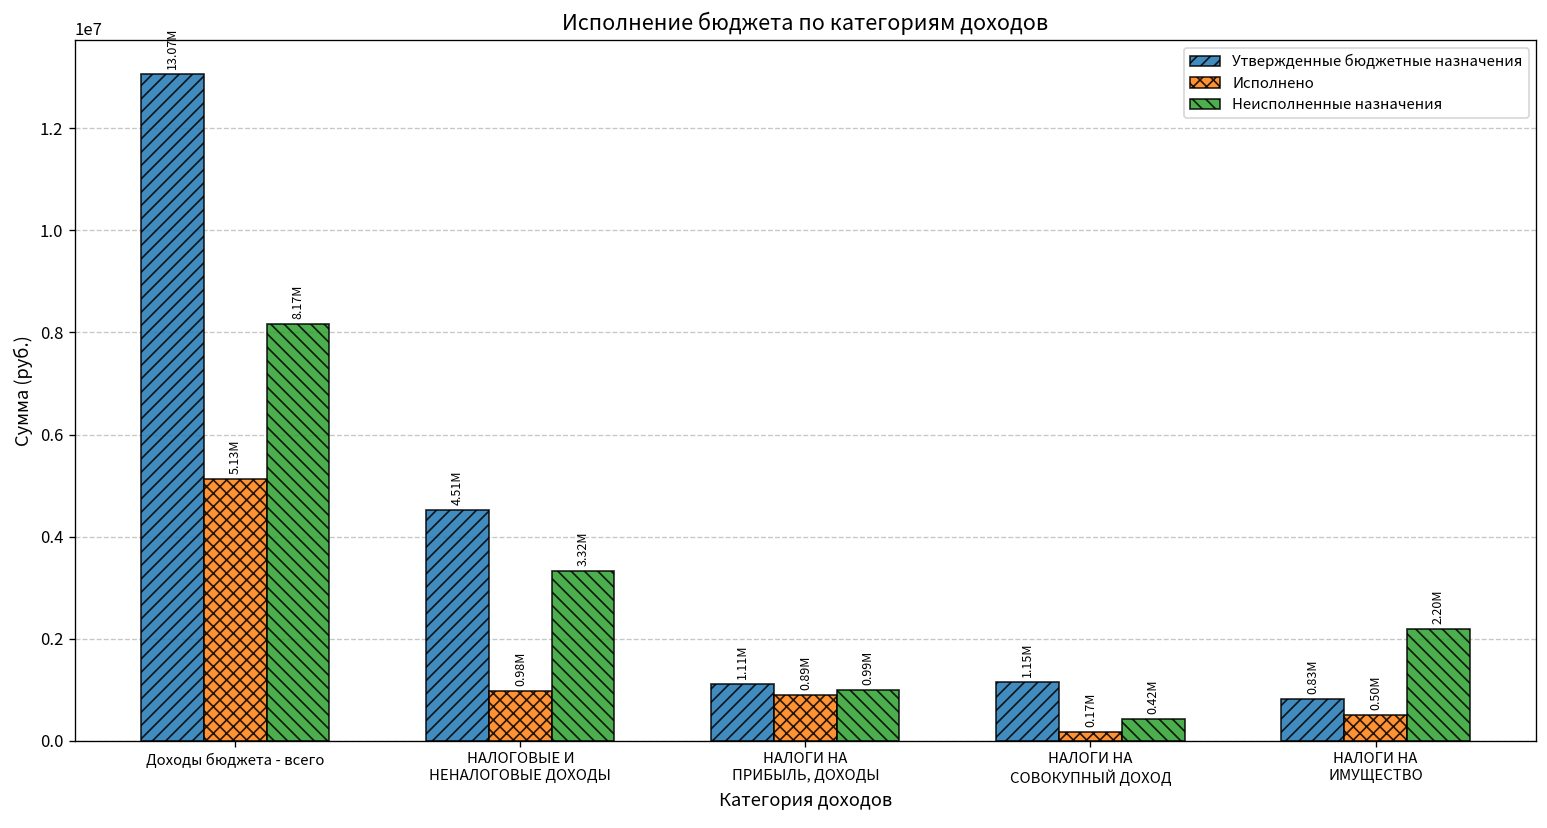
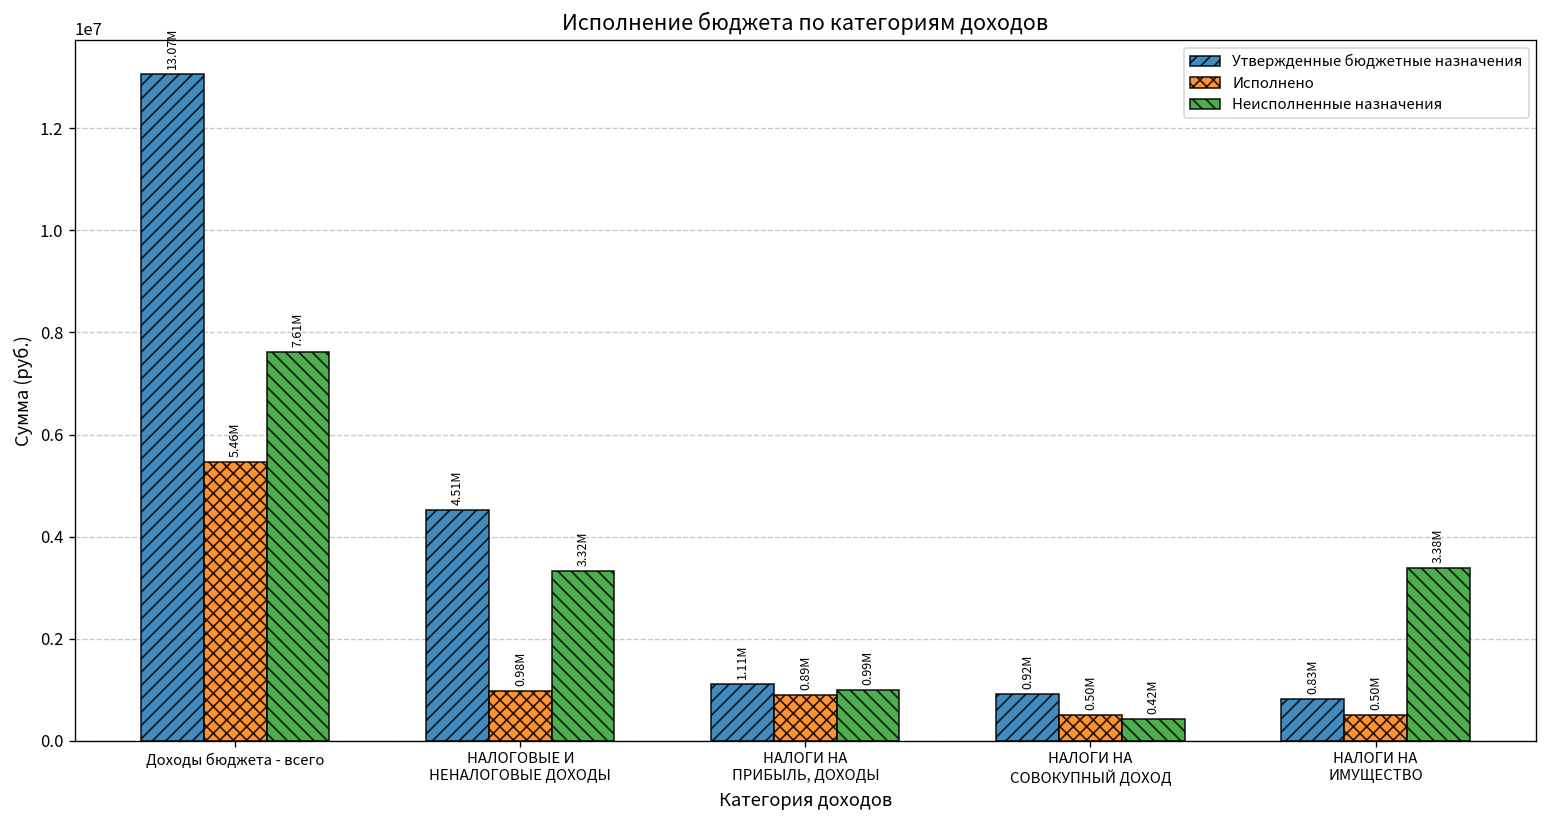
  {
    "Утвержденные бюджетные назначения": {
      "Доходы бюджета - всего": "13.07M",
      "НАЛОГОВЫЕ И НЕНАЛОГОВЫЕ ДОХОДЫ": "4.51M",
      "НАЛОГИ НА ПРИБЫЛЬ, ДОХОДЫ": "1.11M",
-     "НАЛОГИ НА СОВОКУПНЫЙ ДОХОД": "1.15M",
+     "НАЛОГИ НА СОВОКУПНЫЙ ДОХОД": "0.92M",
      "НАЛОГИ НА ИМУЩЕСТВО": "0.83M"
    },
    "Исполнено": {
-     "Доходы бюджета - всего": "5.13M",
+     "Доходы бюджета - всего": "5.46M",
      "НАЛОГОВЫЕ И НЕНАЛОГОВЫЕ ДОХОДЫ": "0.98M",
      "НАЛОГИ НА ПРИБЫЛЬ, ДОХОДЫ": "0.89M",
-     "НАЛОГИ НА СОВОКУПНЫЙ ДОХОД": "0.17M",
+     "НАЛОГИ НА СОВОКУПНЫЙ ДОХОД": "0.50M",
      "НАЛОГИ НА ИМУЩЕСТВО": "0.50M"
    },
    "Неисполненные назначения": {
-     "Доходы бюджета - всего": "8.17M",
+     "Доходы бюджета - всего": "7.61M",
      "НАЛОГОВЫЕ И НЕНАЛОГОВЫЕ ДОХОДЫ": "3.32M",
      "НАЛОГИ НА ПРИБЫЛЬ, ДОХОДЫ": "0.99M",
      "НАЛОГИ НА СОВОКУПНЫЙ ДОХОД": "0.42M",
-     "НАЛОГИ НА ИМУЩЕСТВО": "2.20M"
+     "НАЛОГИ НА ИМУЩЕСТВО": "3.38M"
    }
  }
